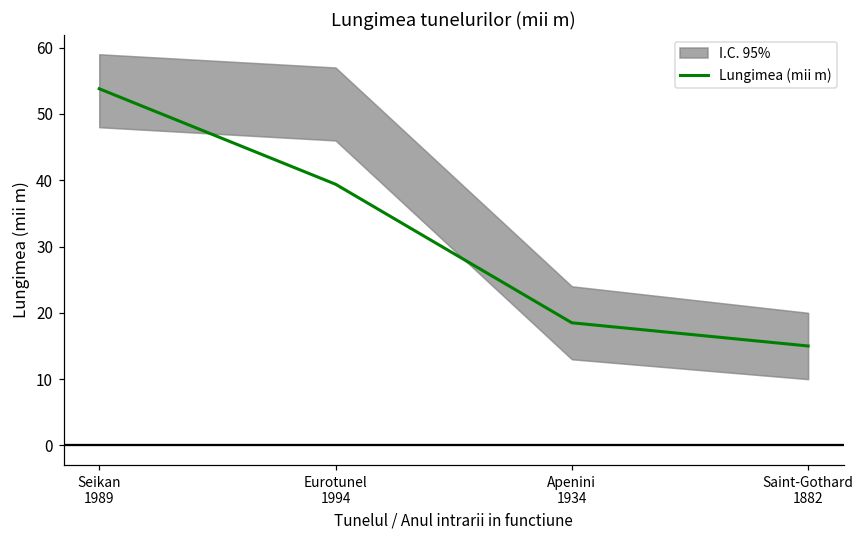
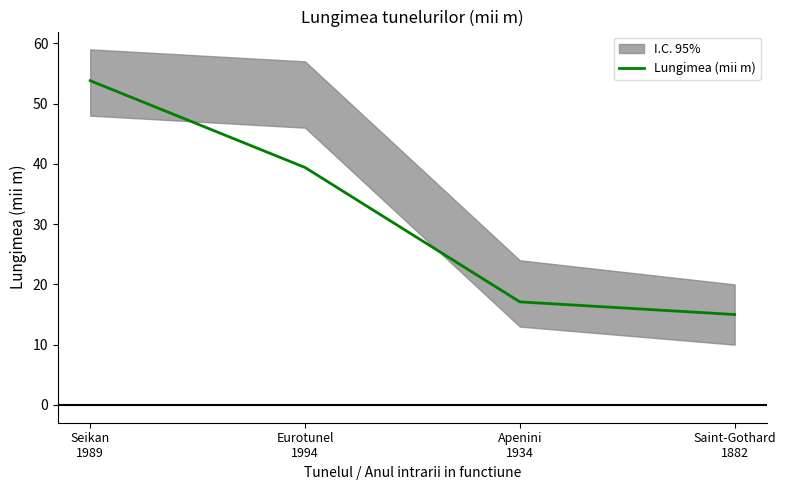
  {
    "Lungimea (mii m)": {
      "Seikan 1989": 54,
      "Eurotunel 1994": 39,
-     "Apenini 1934": 19,
+     "Apenini 1934": 17,
      "Saint-Gothard 1882": 15
    }
  }
